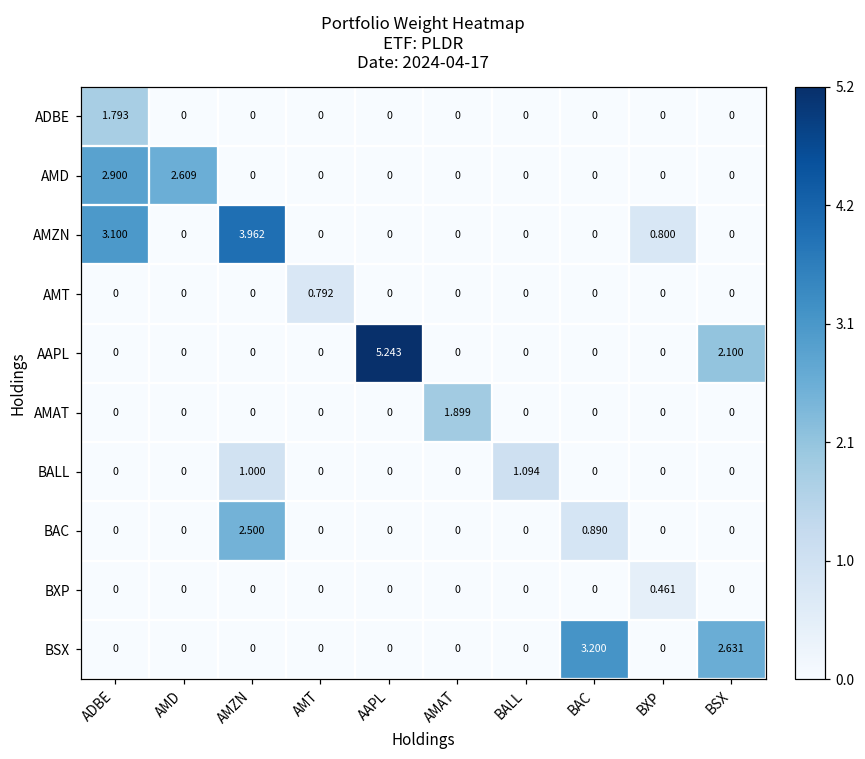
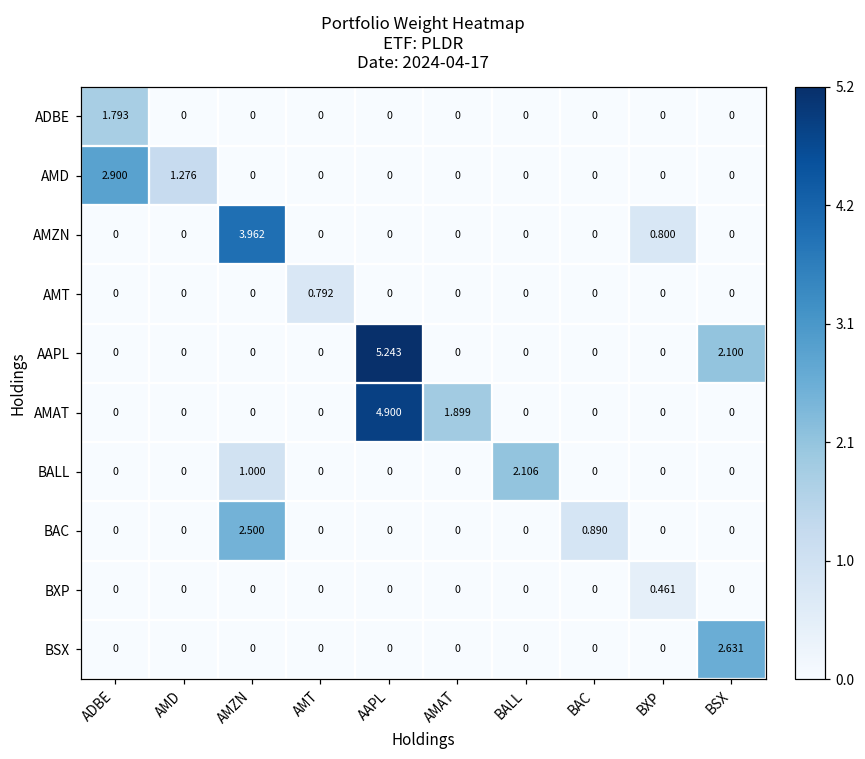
  {
    "ADBE": {
      "ADBE": 1.793,
      "AMD": 0,
      "AMZN": 0,
      "AMT": 0,
      "AAPL": 0,
      "AMAT": 0,
      "BALL": 0,
      "BAC": 0,
      "BXP": 0,
      "BSX": 0
    },
    "AMD": {
      "ADBE": 2.900,
-     "AMD": 2.609,
+     "AMD": 1.276,
      "AMZN": 0,
      "AMT": 0,
      "AAPL": 0,
      "AMAT": 0,
      "BALL": 0,
      "BAC": 0,
      "BXP": 0,
      "BSX": 0
    },
    "AMZN": {
-     "ADBE": 3.100,
+     "ADBE": 0,
      "AMD": 0,
      "AMZN": 3.962,
      "AMT": 0,
      "AAPL": 0,
      "AMAT": 0,
      "BALL": 0,
      "BAC": 0,
      "BXP": 0.800,
      "BSX": 0
    },
    "AMT": {
      "ADBE": 0,
      "AMD": 0,
      "AMZN": 0,
      "AMT": 0.792,
      "AAPL": 0,
      "AMAT": 0,
      "BALL": 0,
      "BAC": 0,
      "BXP": 0,
      "BSX": 0
    },
    "AAPL": {
      "ADBE": 0,
      "AMD": 0,
      "AMZN": 0,
      "AMT": 0,
      "AAPL": 5.243,
      "AMAT": 0,
      "BALL": 0,
      "BAC": 0,
      "BXP": 0,
      "BSX": 2.100
    },
    "AMAT": {
      "ADBE": 0,
      "AMD": 0,
      "AMZN": 0,
      "AMT": 0,
-     "AAPL": 0,
+     "AAPL": 4.900,
      "AMAT": 1.899,
      "BALL": 0,
      "BAC": 0,
      "BXP": 0,
      "BSX": 0
    },
    "BALL": {
      "ADBE": 0,
      "AMD": 0,
      "AMZN": 1.000,
      "AMT": 0,
      "AAPL": 0,
      "AMAT": 0,
-     "BALL": 1.094,
+     "BALL": 2.106,
      "BAC": 0,
      "BXP": 0,
      "BSX": 0
    },
    "BAC": {
      "ADBE": 0,
      "AMD": 0,
      "AMZN": 2.500,
      "AMT": 0,
      "AAPL": 0,
      "AMAT": 0,
      "BALL": 0,
      "BAC": 0.890,
      "BXP": 0,
      "BSX": 0
    },
    "BXP": {
      "ADBE": 0,
      "AMD": 0,
      "AMZN": 0,
      "AMT": 0,
      "AAPL": 0,
      "AMAT": 0,
      "BALL": 0,
      "BAC": 0,
      "BXP": 0.461,
      "BSX": 0
    },
    "BSX": {
      "ADBE": 0,
      "AMD": 0,
      "AMZN": 0,
      "AMT": 0,
      "AAPL": 0,
      "AMAT": 0,
      "BALL": 0,
-     "BAC": 3.200,
+     "BAC": 0,
      "BXP": 0,
      "BSX": 2.631
    }
  }
